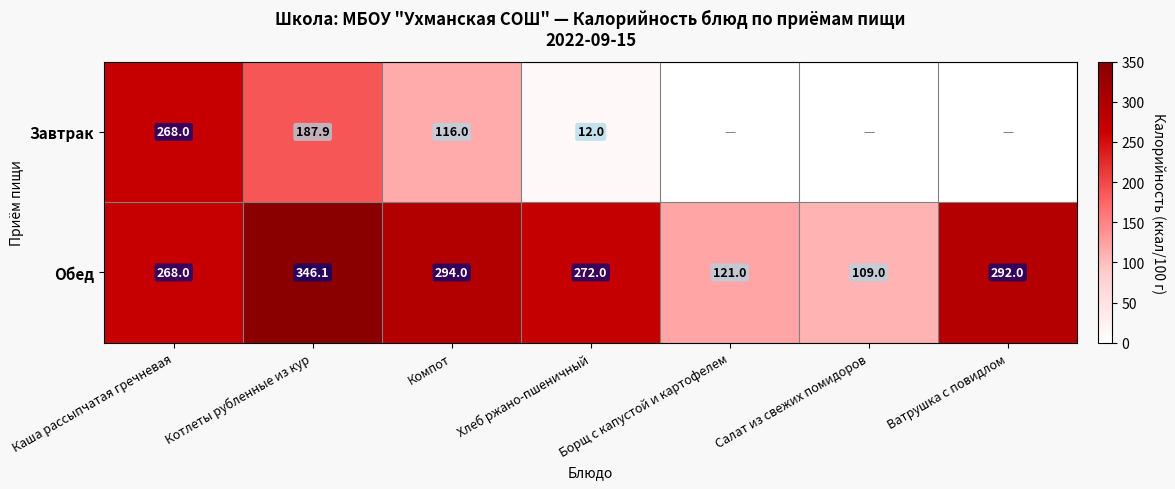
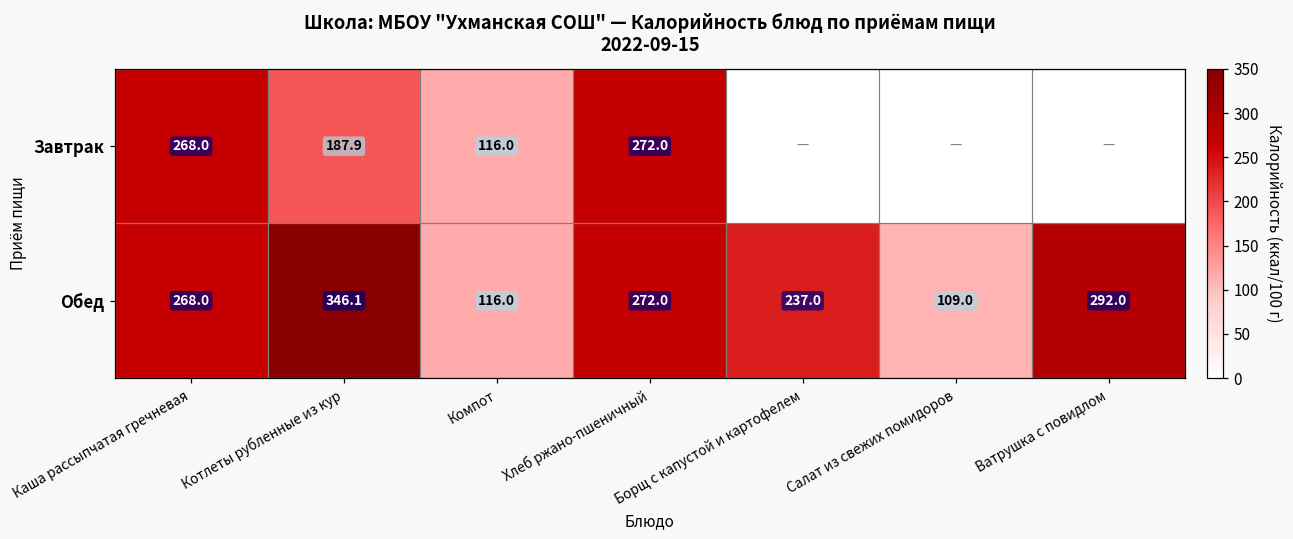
  {
    "Завтрак": {
-     "Хлеб ржано-пшеничный": 12.0
+     "Хлеб ржано-пшеничный": 272.0
    },
    "Обед": {
-     "Компот": 294.0,
-     "Борщ с капустой и картофелем": 121.0
+     "Компот": 116.0,
+     "Борщ с капустой и картофелем": 237.0
    }
  }
